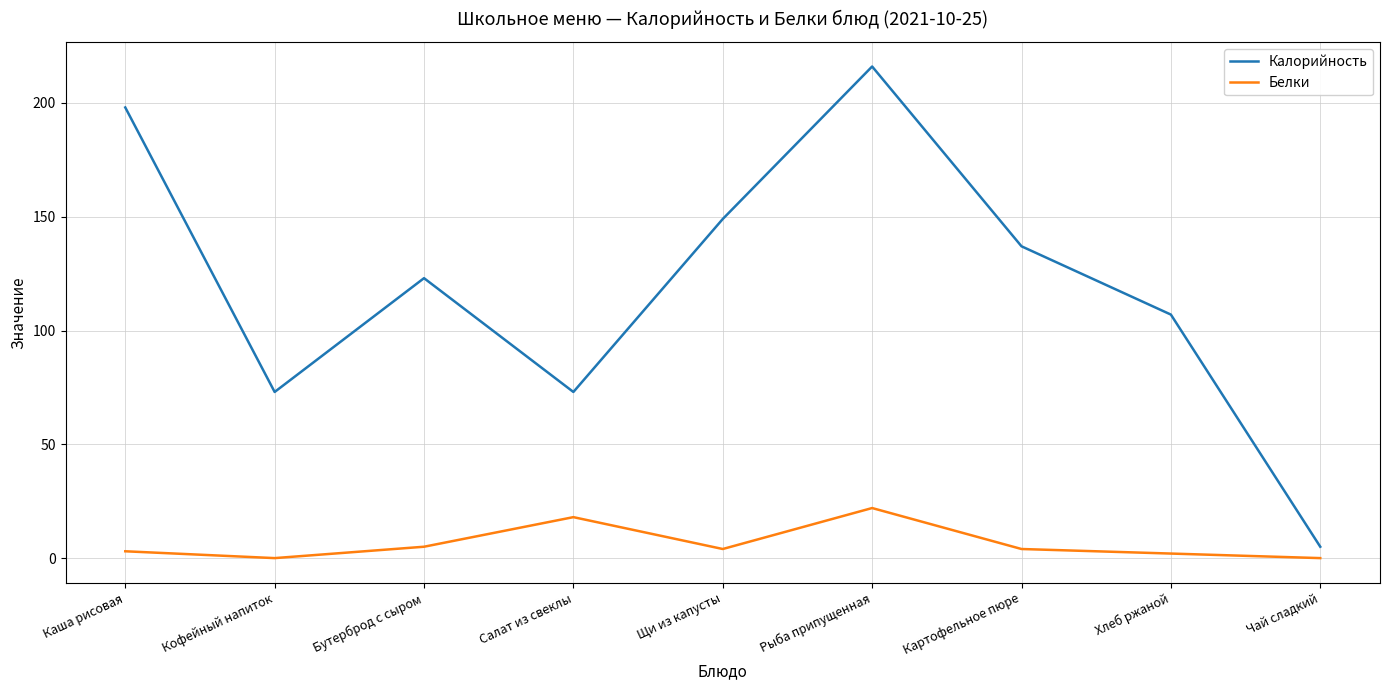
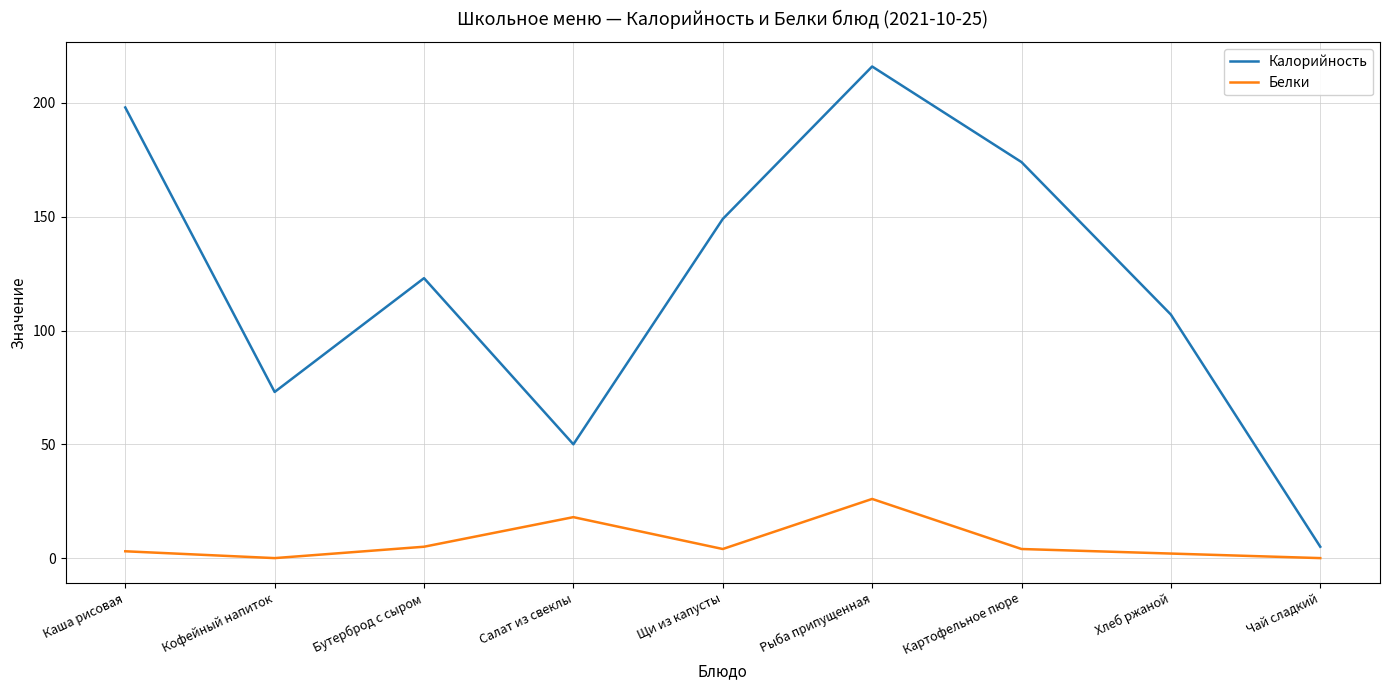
  {
    "Калорийность": {
      "Каша рисовая": 198,
      "Кофейный напиток": 73,
      "Бутерброд с сыром": 123,
-     "Салат из свеклы": 73,
+     "Салат из свеклы": 50,
      "Щи из капусты": 149,
      "Рыба припущенная": 216,
-     "Картофельное пюре": 137,
+     "Картофельное пюре": 174,
      "Хлеб ржаной": 107,
      "Чай сладкий": 5
    },
    "Белки": {
      "Каша рисовая": 3,
      "Кофейный напиток": 0,
      "Бутерброд с сыром": 5,
      "Салат из свеклы": 18,
      "Щи из капусты": 4,
-     "Рыба припущенная": 22,
+     "Рыба припущенная": 26,
      "Картофельное пюре": 4,
      "Хлеб ржаной": 2,
      "Чай сладкий": 0
    }
  }
